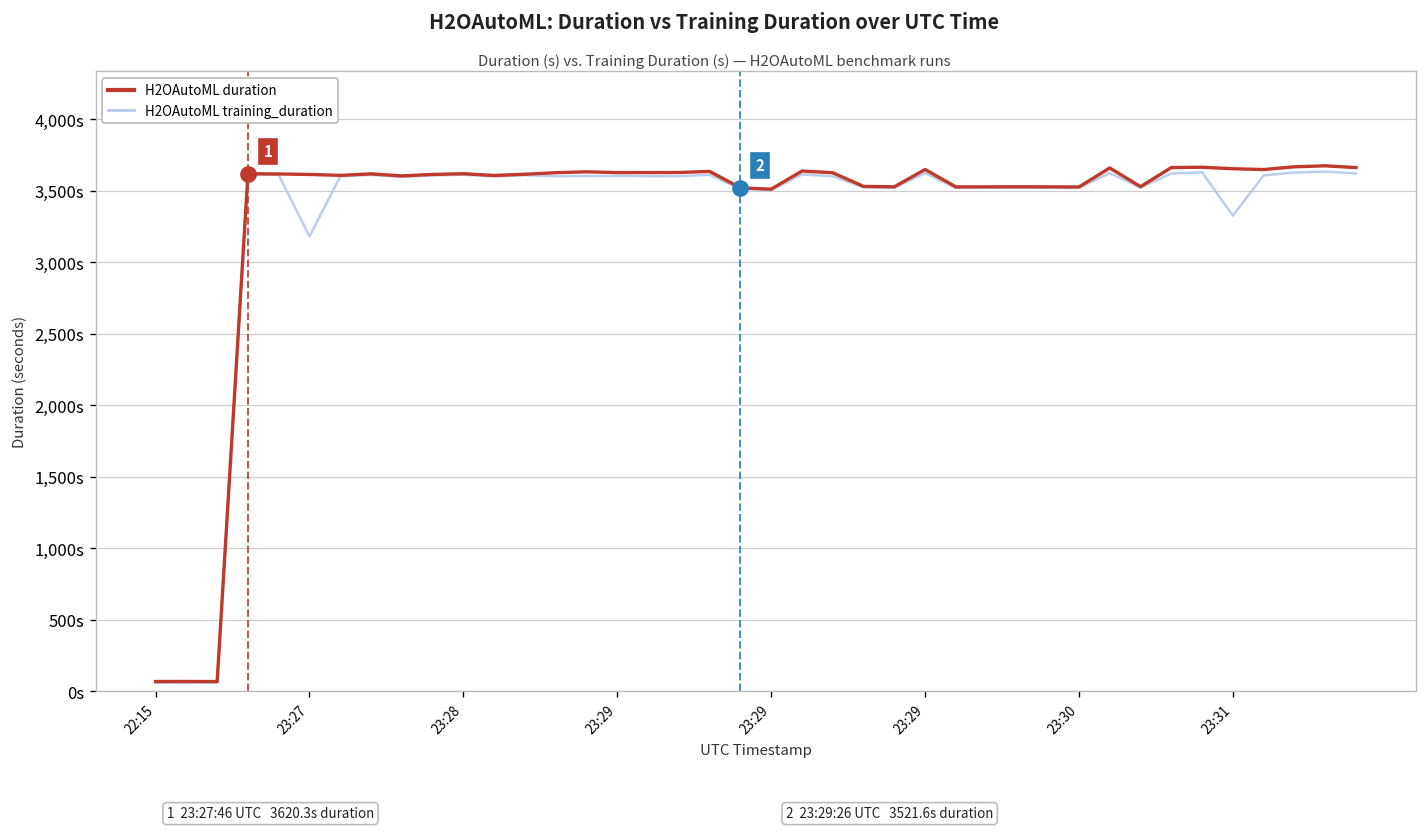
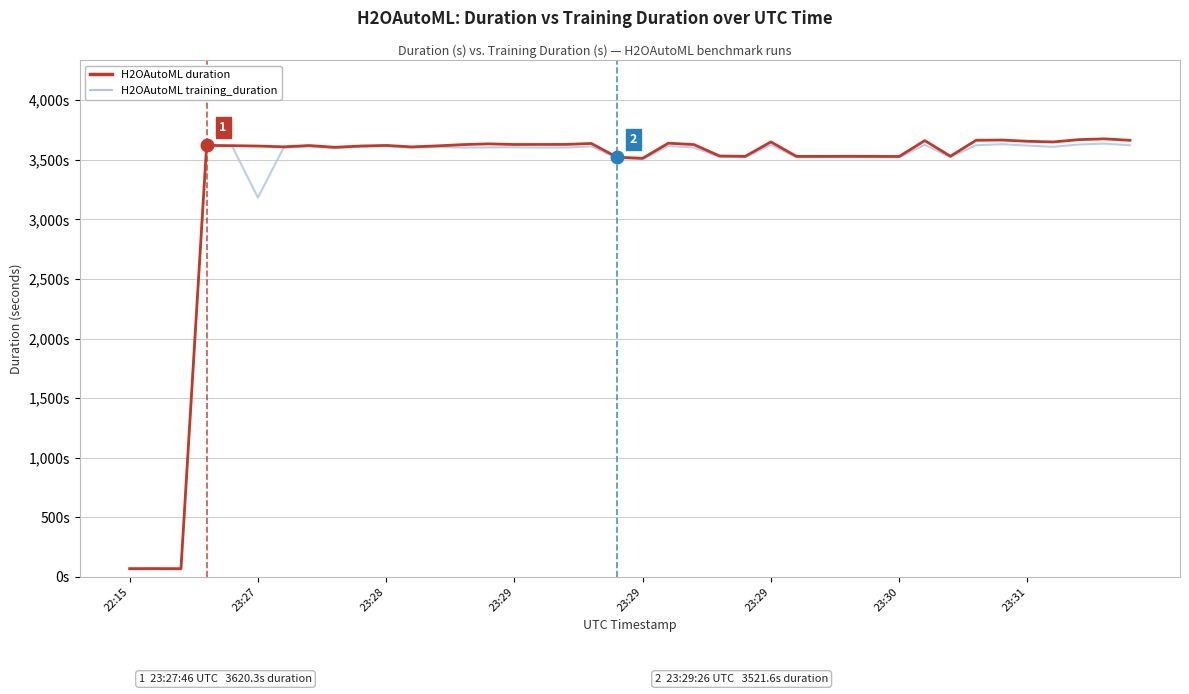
  {
    "H2OAutoML training_duration": {
      "23:27": "3,180s",
-     "23:31": "3,330s"
+     "23:31": "3,620s"
    }
  }
